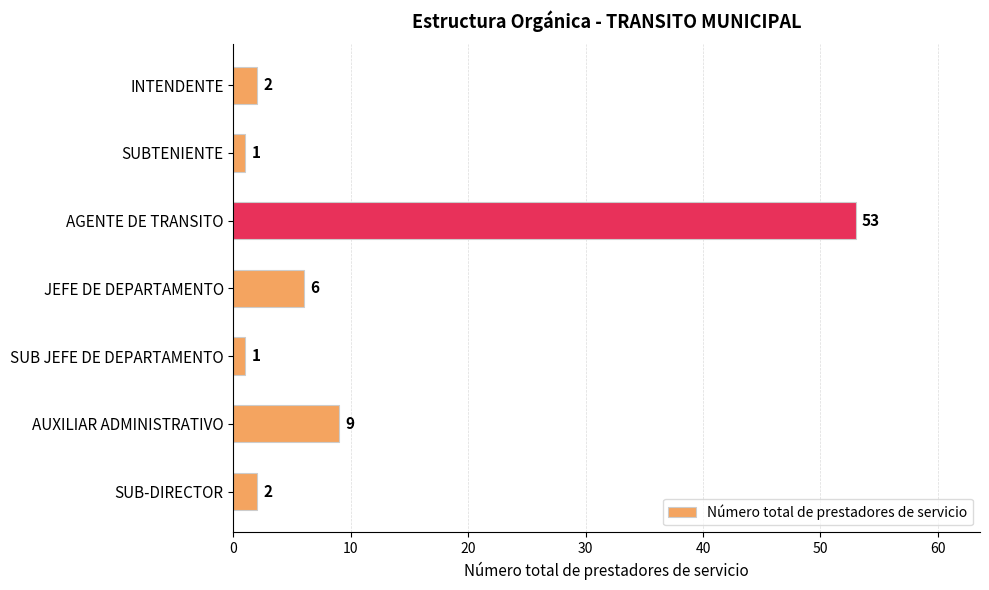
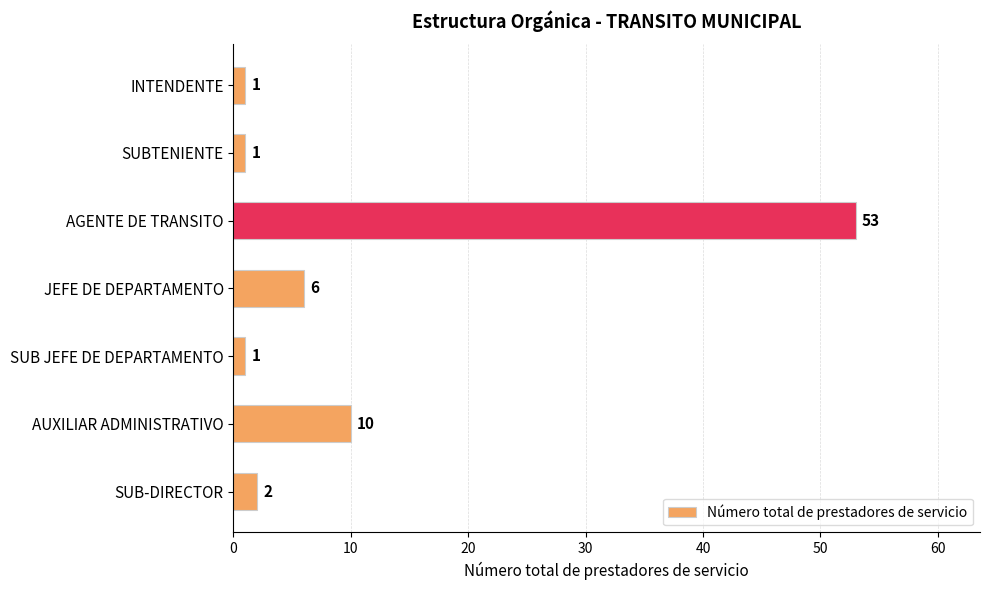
  {
-   "INTENDENTE": 2,
+   "INTENDENTE": 1,
    "SUBTENIENTE": 1,
    "AGENTE DE TRANSITO": 53,
    "JEFE DE DEPARTAMENTO": 6,
    "SUB JEFE DE DEPARTAMENTO": 1,
-   "AUXILIAR ADMINISTRATIVO": 9,
+   "AUXILIAR ADMINISTRATIVO": 10,
    "SUB-DIRECTOR": 2
  }
